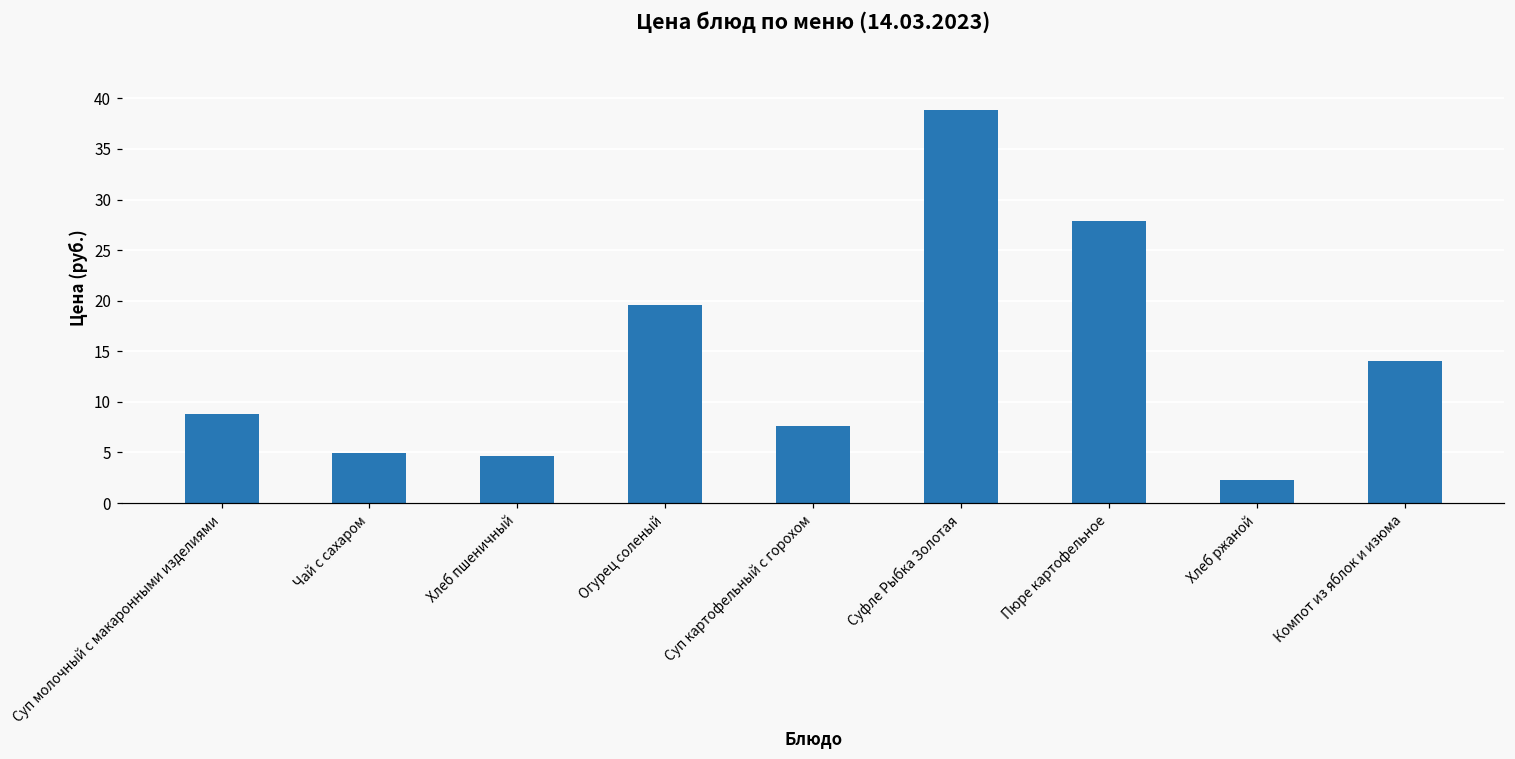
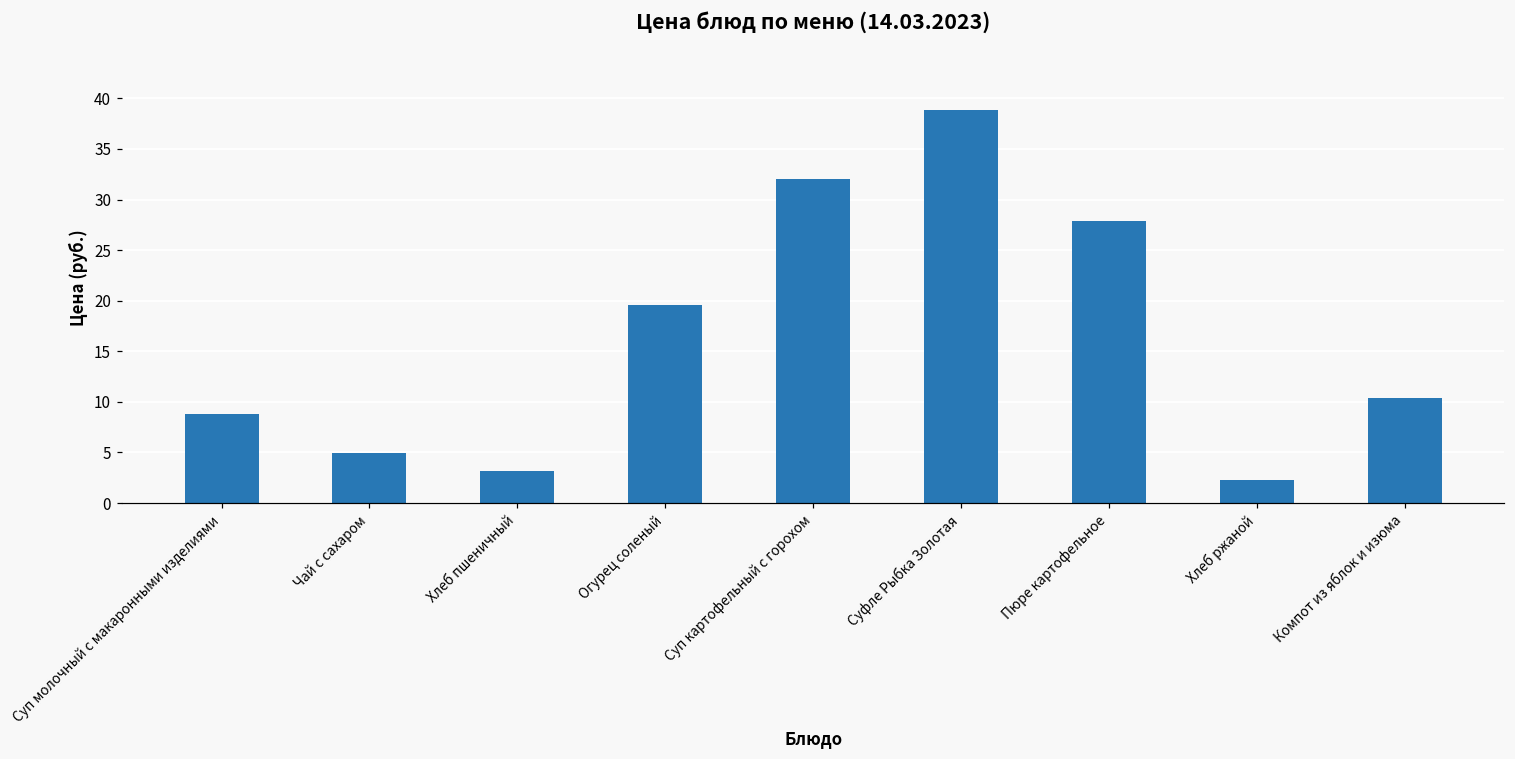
  {
    "Суп молочный с макаронными изделиями": 9,
    "Чай с сахаром": 5,
-   "Хлеб пшеничный": 5,
+   "Хлеб пшеничный": 3,
    "Огурец соленый": 20,
-   "Суп картофельный с горохом": 8,
+   "Суп картофельный с горохом": 32,
    "Суфле Рыбка Золотая": 39,
    "Пюре картофельное": 28,
    "Хлеб ржаной": 2,
-   "Компот из яблок и изюма": 14
+   "Компот из яблок и изюма": 10
  }
